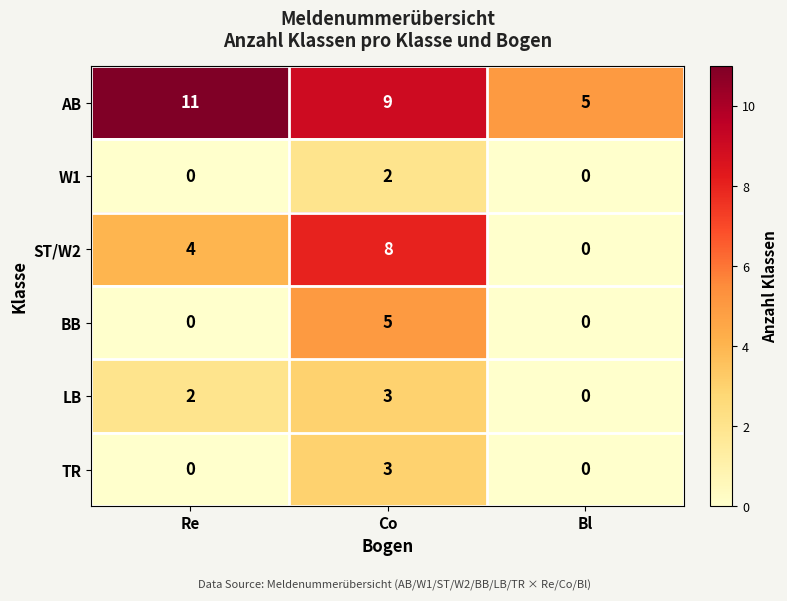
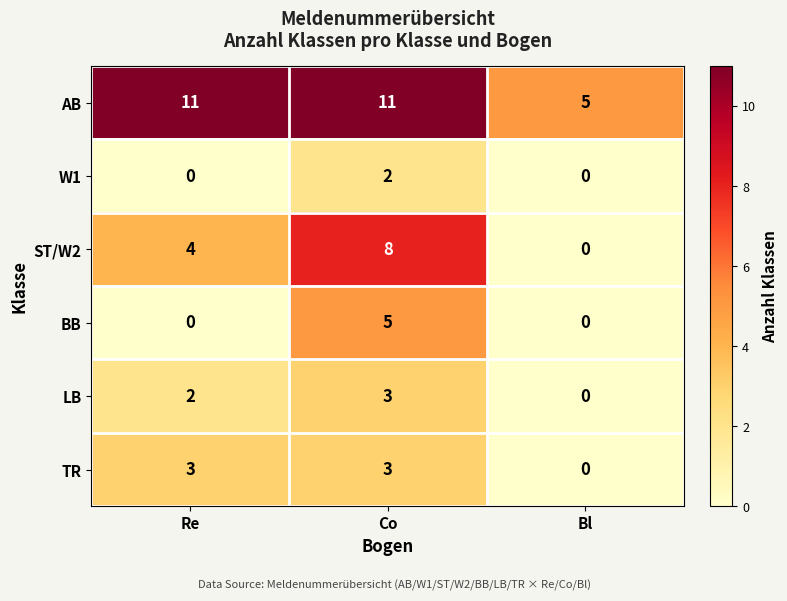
  {
    "AB": {
      "Re": 11,
-     "Co": 9,
+     "Co": 11,
      "Bl": 5
    },
    "W1": {
      "Re": 0,
      "Co": 2,
      "Bl": 0
    },
    "ST/W2": {
      "Re": 4,
      "Co": 8,
      "Bl": 0
    },
    "BB": {
      "Re": 0,
      "Co": 5,
      "Bl": 0
    },
    "LB": {
      "Re": 2,
      "Co": 3,
      "Bl": 0
    },
    "TR": {
-     "Re": 0,
+     "Re": 3,
      "Co": 3,
      "Bl": 0
    }
  }
